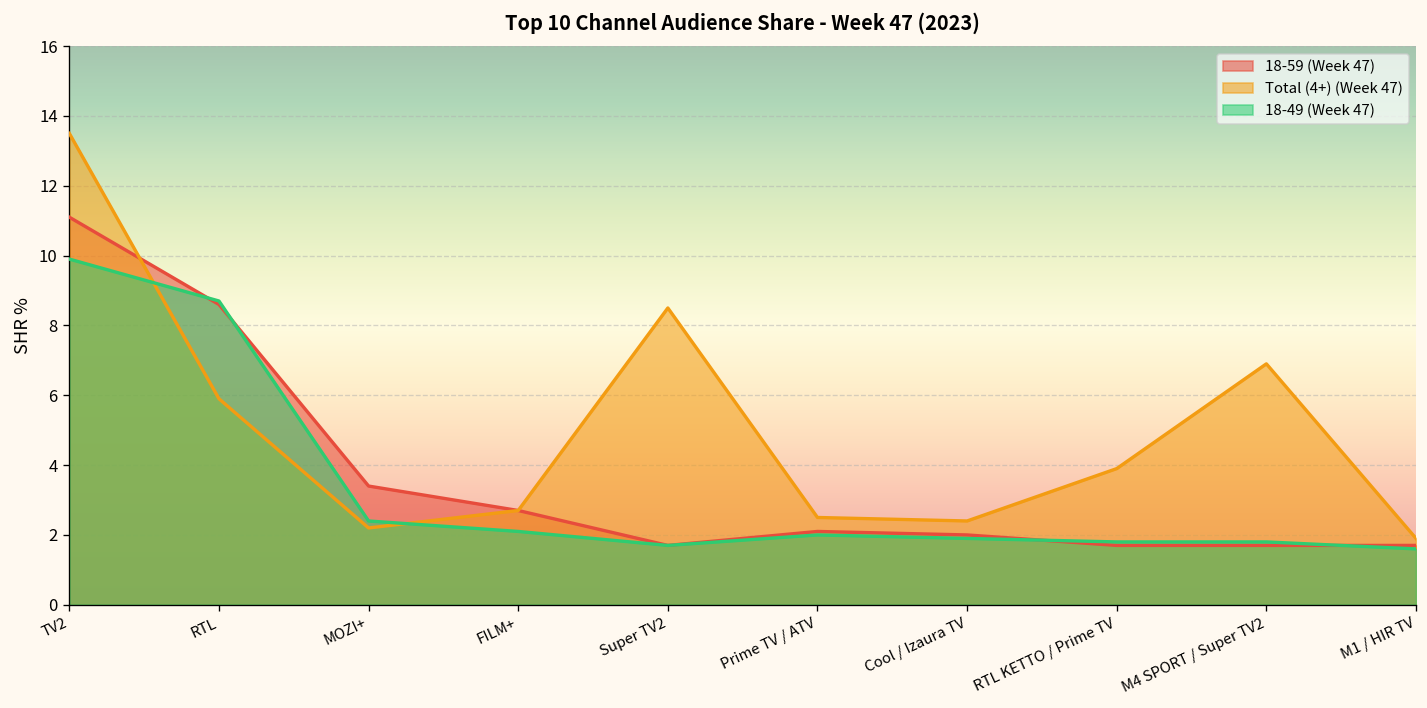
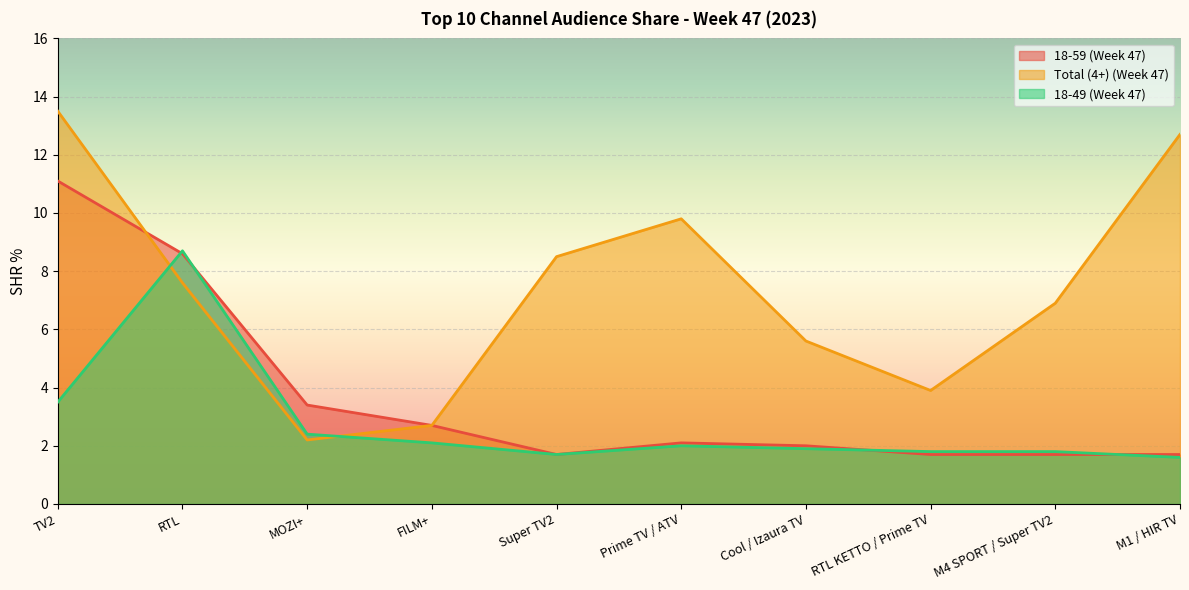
  {
    "18-59 (Week 47)": {
      "TV2": 11.1,
      "RTL": 8.6,
      "MOZI+": 3.4,
      "Prime TV / ATV": 2.1,
      "Cool / Izaura TV": 2.0,
      "RTL KETTO / Prime TV": 1.7,
      "M4 SPORT / Super TV2": 1.7,
      "M1 / HIR TV": 1.7
    },
    "Total (4+) (Week 47)": {
      "TV2": 13.5,
-     "RTL": 5.9,
+     "RTL": 7.6,
      "MOZI+": 2.2,
      "Super TV2": 8.5,
-     "Prime TV / ATV": 2.5,
-     "Cool / Izaura TV": 2.4,
+     "Prime TV / ATV": 9.8,
+     "Cool / Izaura TV": 5.6,
      "RTL KETTO / Prime TV": 3.9,
      "M4 SPORT / Super TV2": 6.9,
-     "M1 / HIR TV": 1.9
+     "M1 / HIR TV": 12.7
    },
    "18-49 (Week 47)": {
-     "TV2": 9.9,
+     "TV2": 3.5,
      "RTL": 8.7,
      "MOZI+": 2.4,
      "FILM+": 2.1,
      "Prime TV / ATV": 2.0,
      "Cool / Izaura TV": 1.9,
      "RTL KETTO / Prime TV": 1.8,
      "M4 SPORT / Super TV2": 1.8,
      "M1 / HIR TV": 1.6
    }
  }
